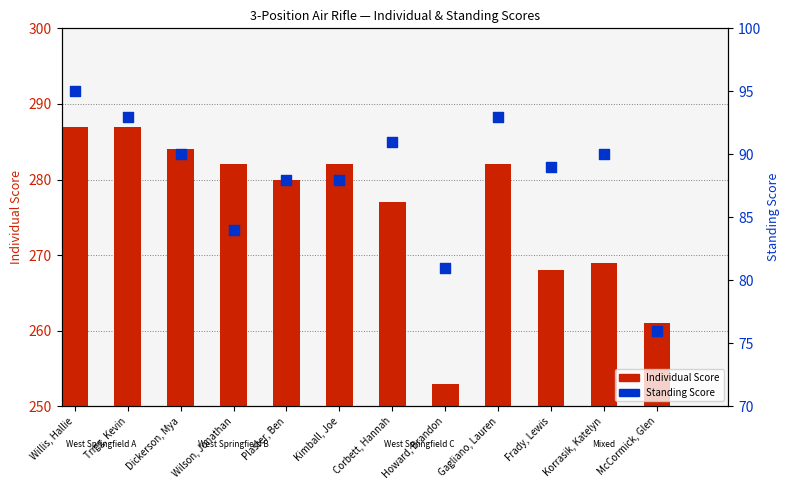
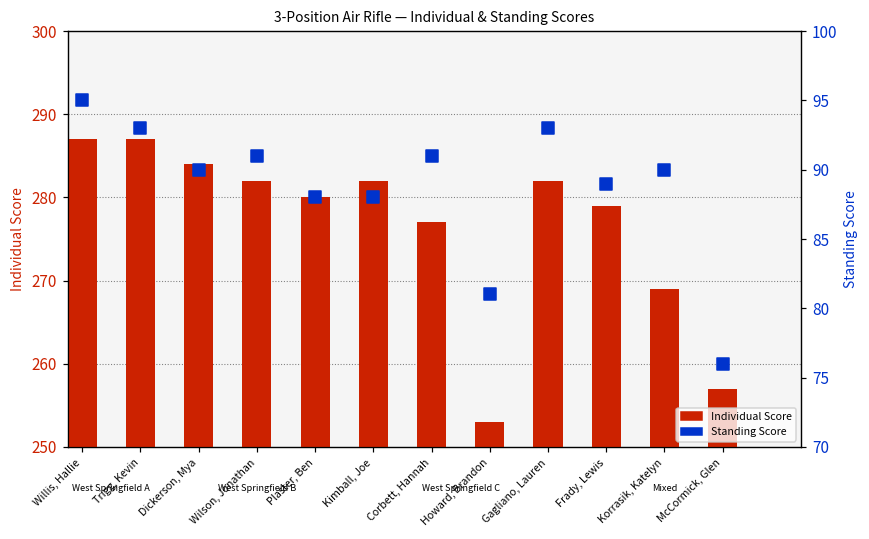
  {
    "Individual Score": {
      "Willis, Hallie": 287,
      "Trigg, Kevin": 287,
      "Dickerson, Mya": 284,
      "Wilson, Jonathan": 282,
      "Plaster, Ben": 280,
      "Kimball, Joe": 282,
      "Corbett, Hannah": 277,
      "Howard, Brandon": 253,
      "Gagliano, Lauren": 282,
-     "Frady, Lewis": 268,
+     "Frady, Lewis": 279,
      "Korrasik, Katelyn": 269,
-     "McCormick, Glen": 261
+     "McCormick, Glen": 257
    },
    "Standing Score": {
-     "Wilson, Jonathan": 84
+     "Wilson, Jonathan": 91
    }
  }
